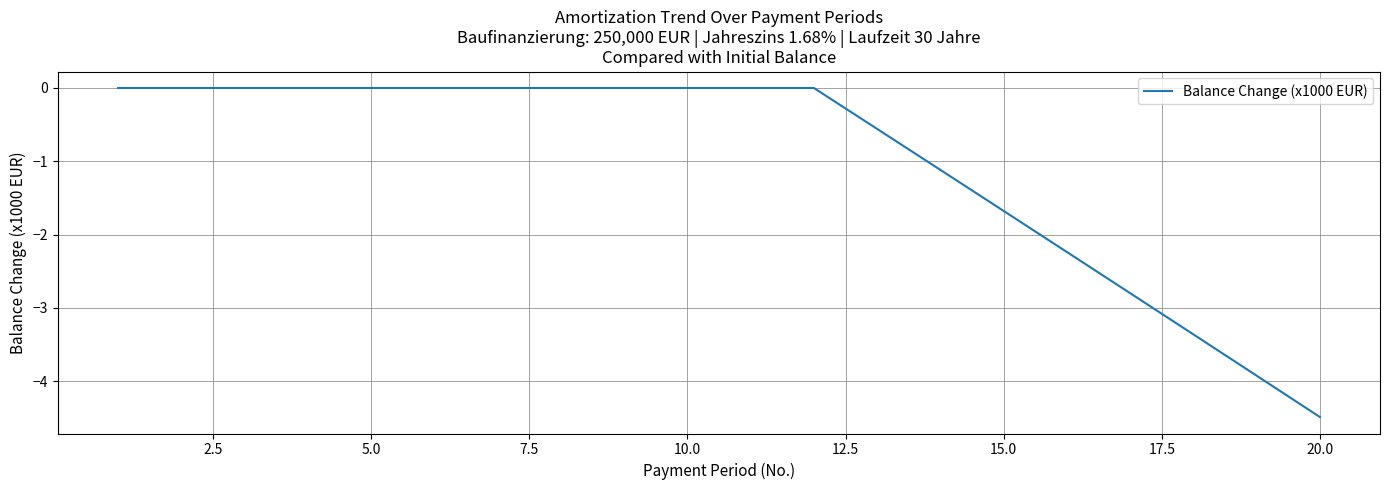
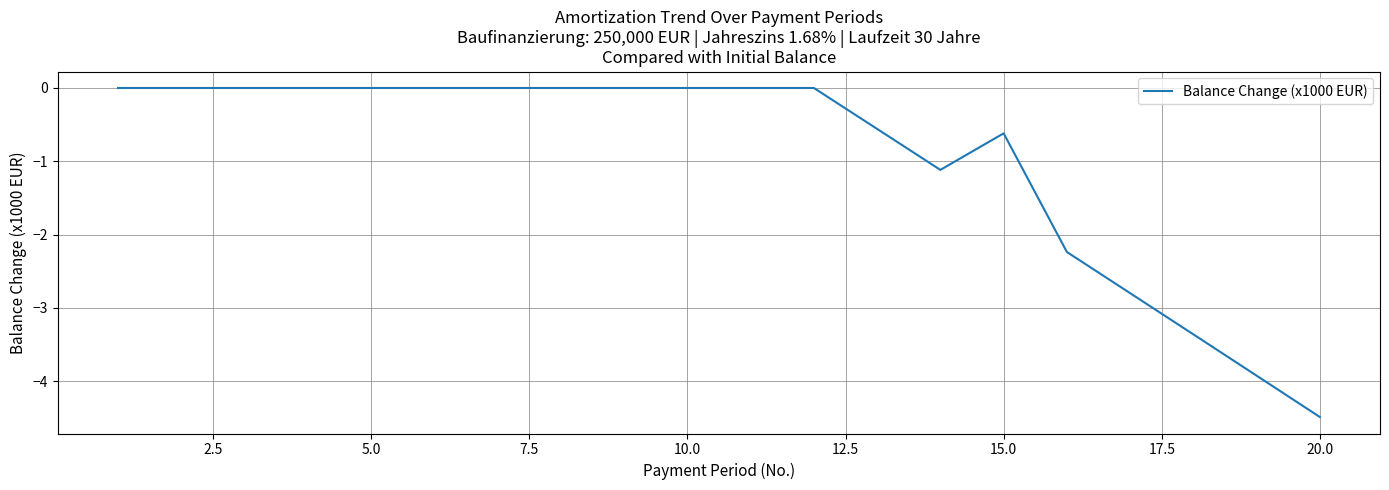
  {
    "5.0": 0.0,
    "10.0": 0.0,
-   "15.0": -1.7,
+   "15.0": -0.6,
    "20.0": -4.5
  }
